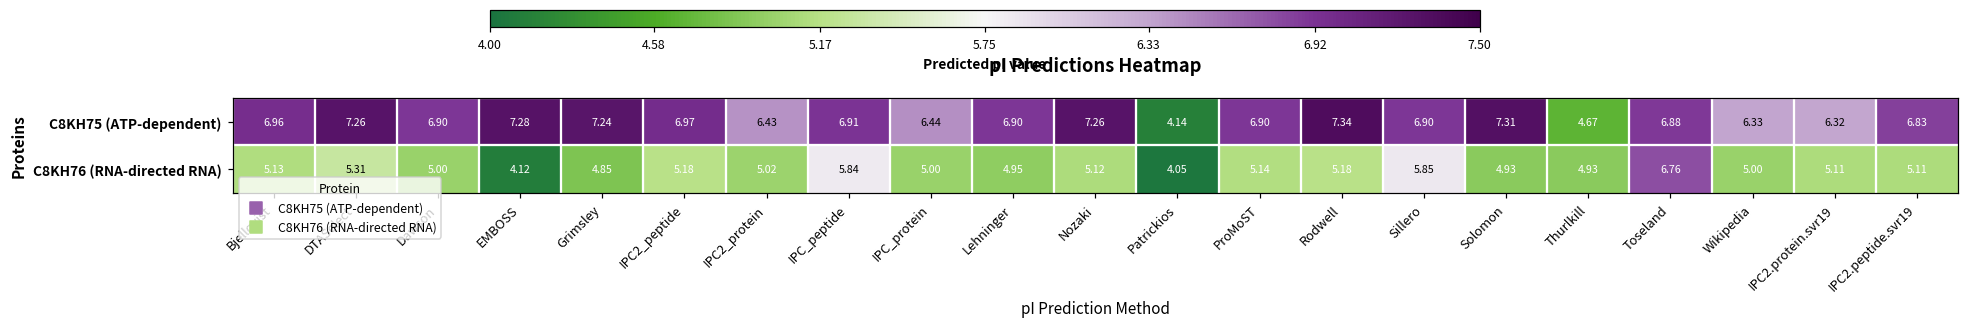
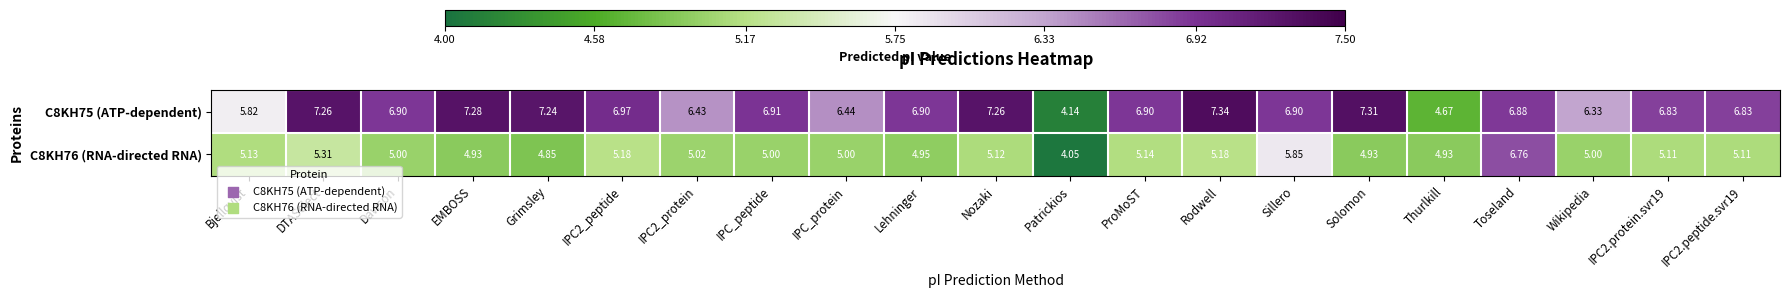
  {
    "C8KH75 (ATP-dependent)": {
-     "Bjellqvist": 6.96,
+     "Bjellqvist": 5.82,
      "DTASelect": 7.26,
      "Dawson": 6.90,
      "EMBOSS": 7.28,
      "Grimsley": 7.24,
      "IPC2_peptide": 6.97,
      "IPC2_protein": 6.43,
      "IPC_peptide": 6.91,
      "IPC_protein": 6.44,
      "Lehninger": 6.90,
      "Nozaki": 7.26,
      "Patrickios": 4.14,
      "ProMoST": 6.90,
      "Rodwell": 7.34,
      "Sillero": 6.90,
      "Solomon": 7.31,
      "Thurlkill": 4.67,
      "Toseland": 6.88,
      "Wikipedia": 6.33,
-     "IPC2.protein.svr19": 6.32,
+     "IPC2.protein.svr19": 6.83,
      "IPC2.peptide.svr19": 6.83
    },
    "C8KH76 (RNA-directed RNA)": {
      "Bjellqvist": 5.13,
      "DTASelect": 5.31,
      "Dawson": 5.00,
-     "EMBOSS": 4.12,
+     "EMBOSS": 4.93,
      "Grimsley": 4.85,
      "IPC2_peptide": 5.18,
      "IPC2_protein": 5.02,
-     "IPC_peptide": 5.84,
+     "IPC_peptide": 5.00,
      "IPC_protein": 5.00,
      "Lehninger": 4.95,
      "Nozaki": 5.12,
      "Patrickios": 4.05,
      "ProMoST": 5.14,
      "Rodwell": 5.18,
      "Sillero": 5.85,
      "Solomon": 4.93,
      "Thurlkill": 4.93,
      "Toseland": 6.76,
      "Wikipedia": 5.00,
      "IPC2.protein.svr19": 5.11,
      "IPC2.peptide.svr19": 5.11
    }
  }
